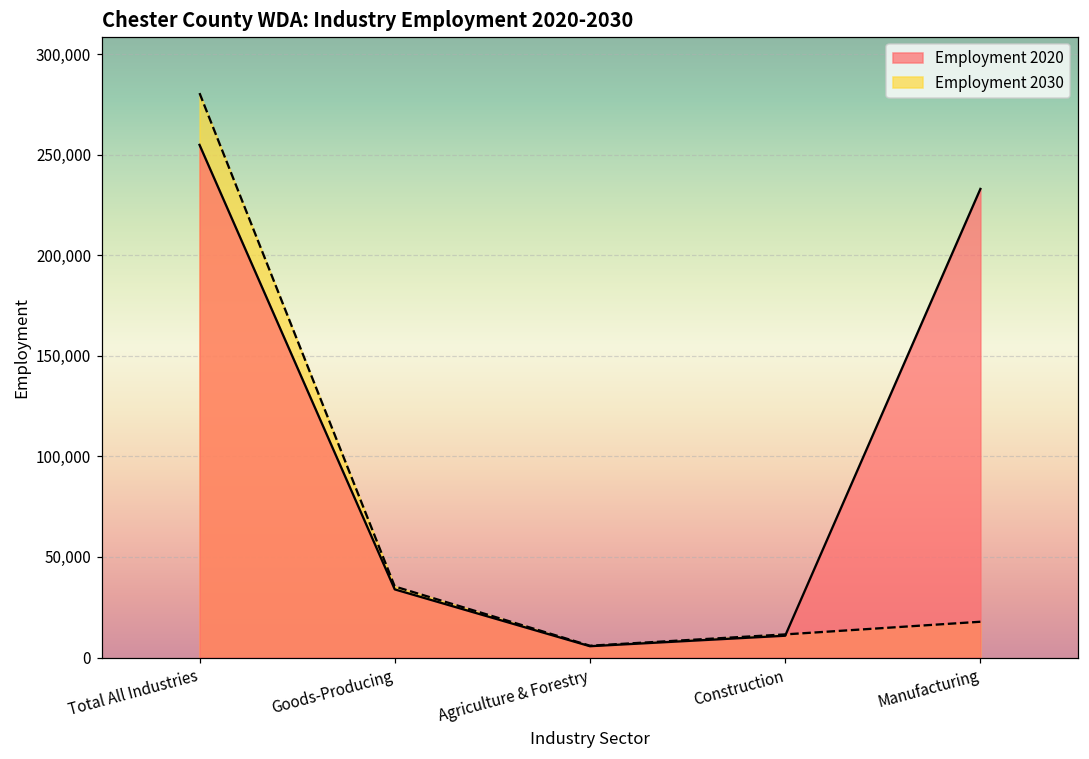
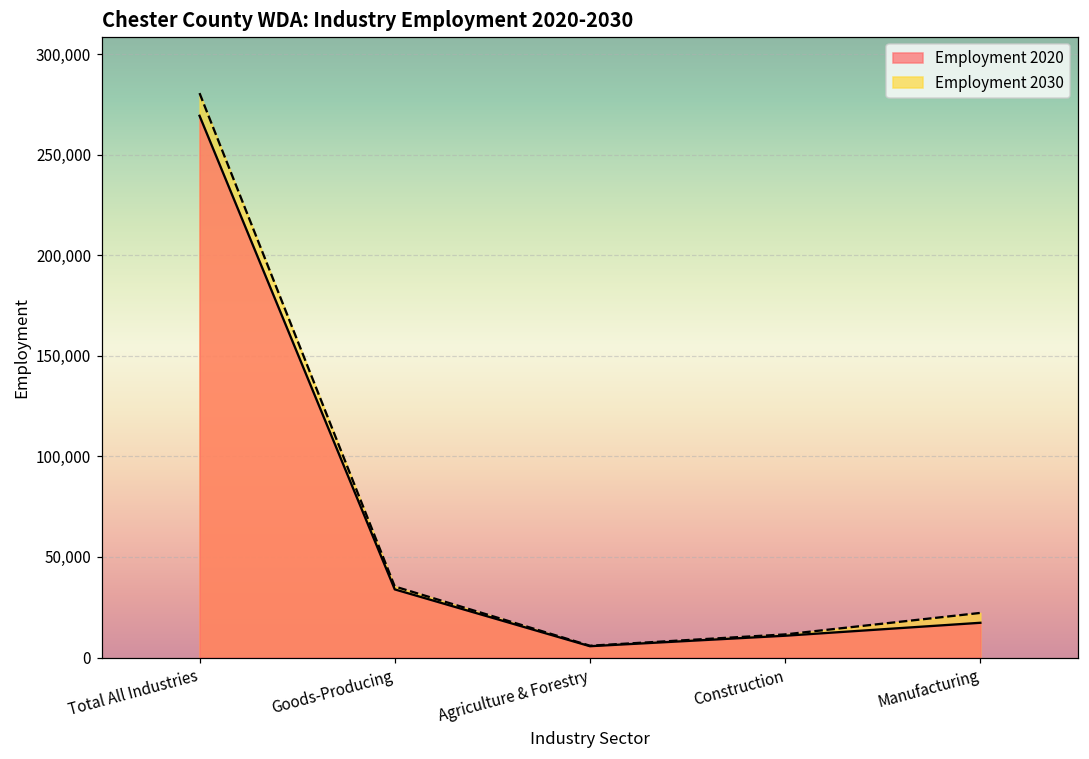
  {
    "Employment 2020": {
-     "Total All Industries": "255,000",
+     "Total All Industries": "269,000",
      "Goods-Producing": "34,000",
-     "Manufacturing": "233,000"
+     "Manufacturing": "17,000"
    },
    "Employment 2030": {
      "Total All Industries": "281,000",
      "Goods-Producing": "35,000",
-     "Manufacturing": "18,000"
+     "Manufacturing": "22,000"
    }
  }
